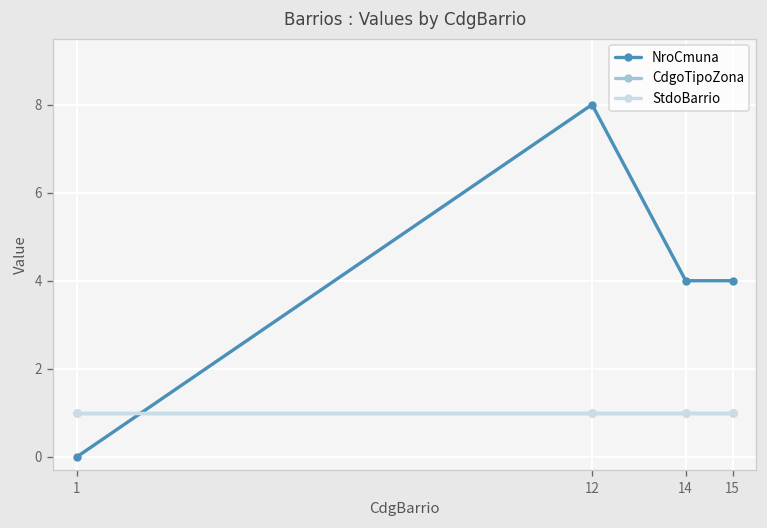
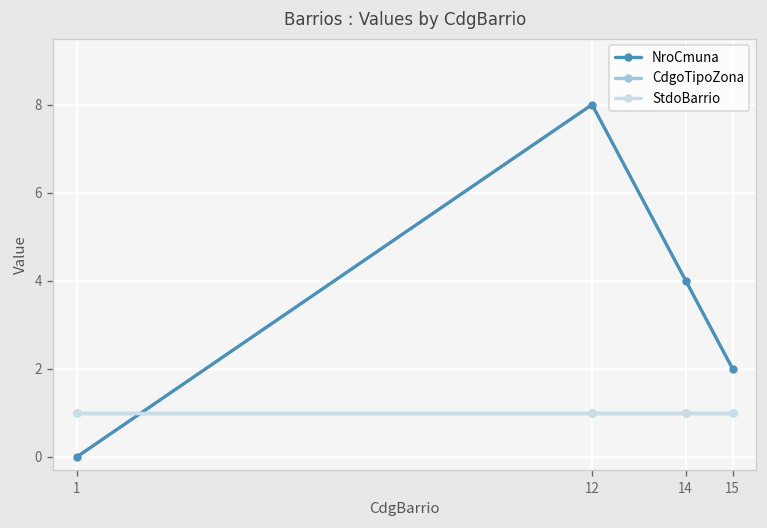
  {
    "NroCmuna": {
      "1": 0,
      "12": 8,
      "14": 4,
-     "15": 4
+     "15": 2
    },
    "StdoBarrio": {
      "1": 1,
      "12": 1,
      "14": 1,
      "15": 1
    }
  }
